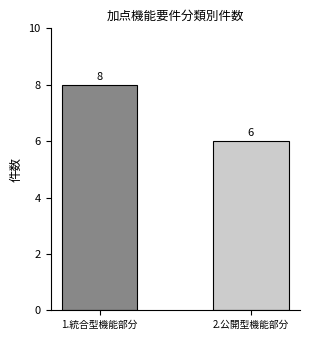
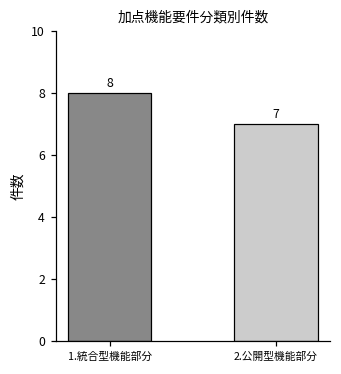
  {
    "1.統合型機能部分": 8,
-   "2.公開型機能部分": 6
+   "2.公開型機能部分": 7
  }
